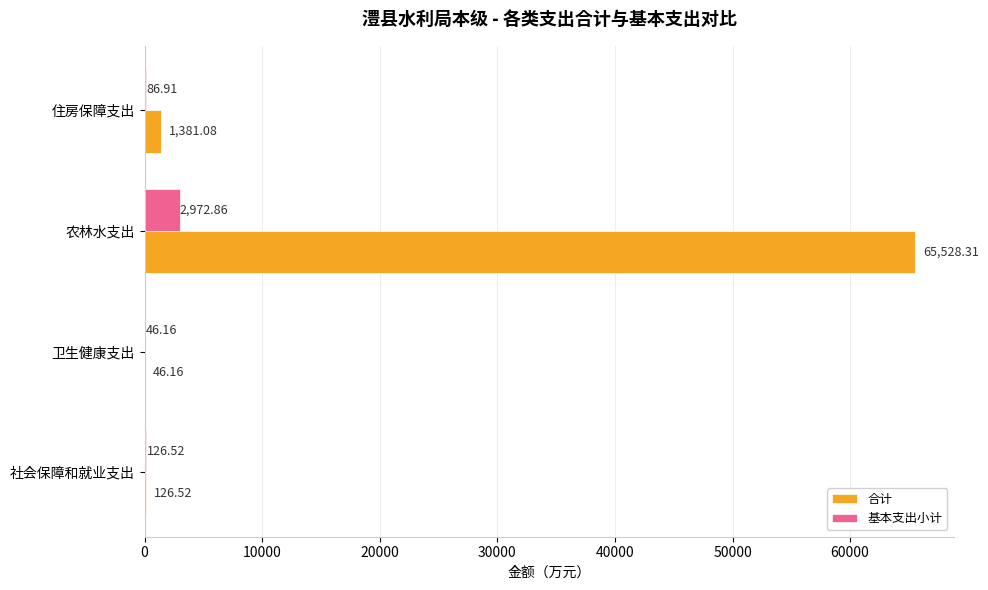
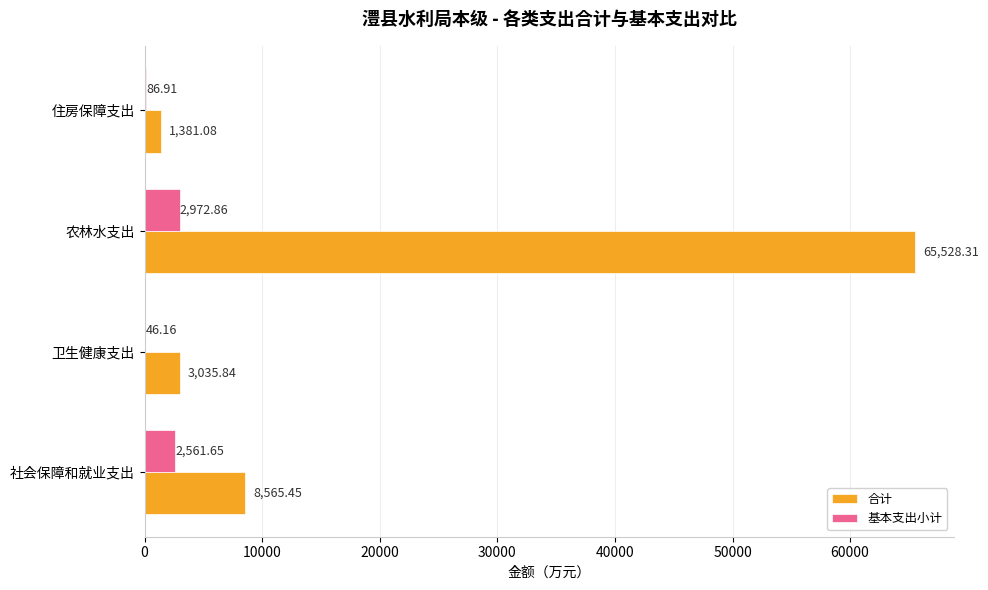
  {
    "合计": {
      "住房保障支出": "1,381.08",
      "农林水支出": "65,528.31",
-     "卫生健康支出": "46.16",
-     "社会保障和就业支出": "126.52"
+     "卫生健康支出": "3,035.84",
+     "社会保障和就业支出": "8,565.45"
    },
    "基本支出小计": {
      "住房保障支出": "86.91",
      "农林水支出": "2,972.86",
      "卫生健康支出": "46.16",
-     "社会保障和就业支出": "126.52"
+     "社会保障和就业支出": "2,561.65"
    }
  }
